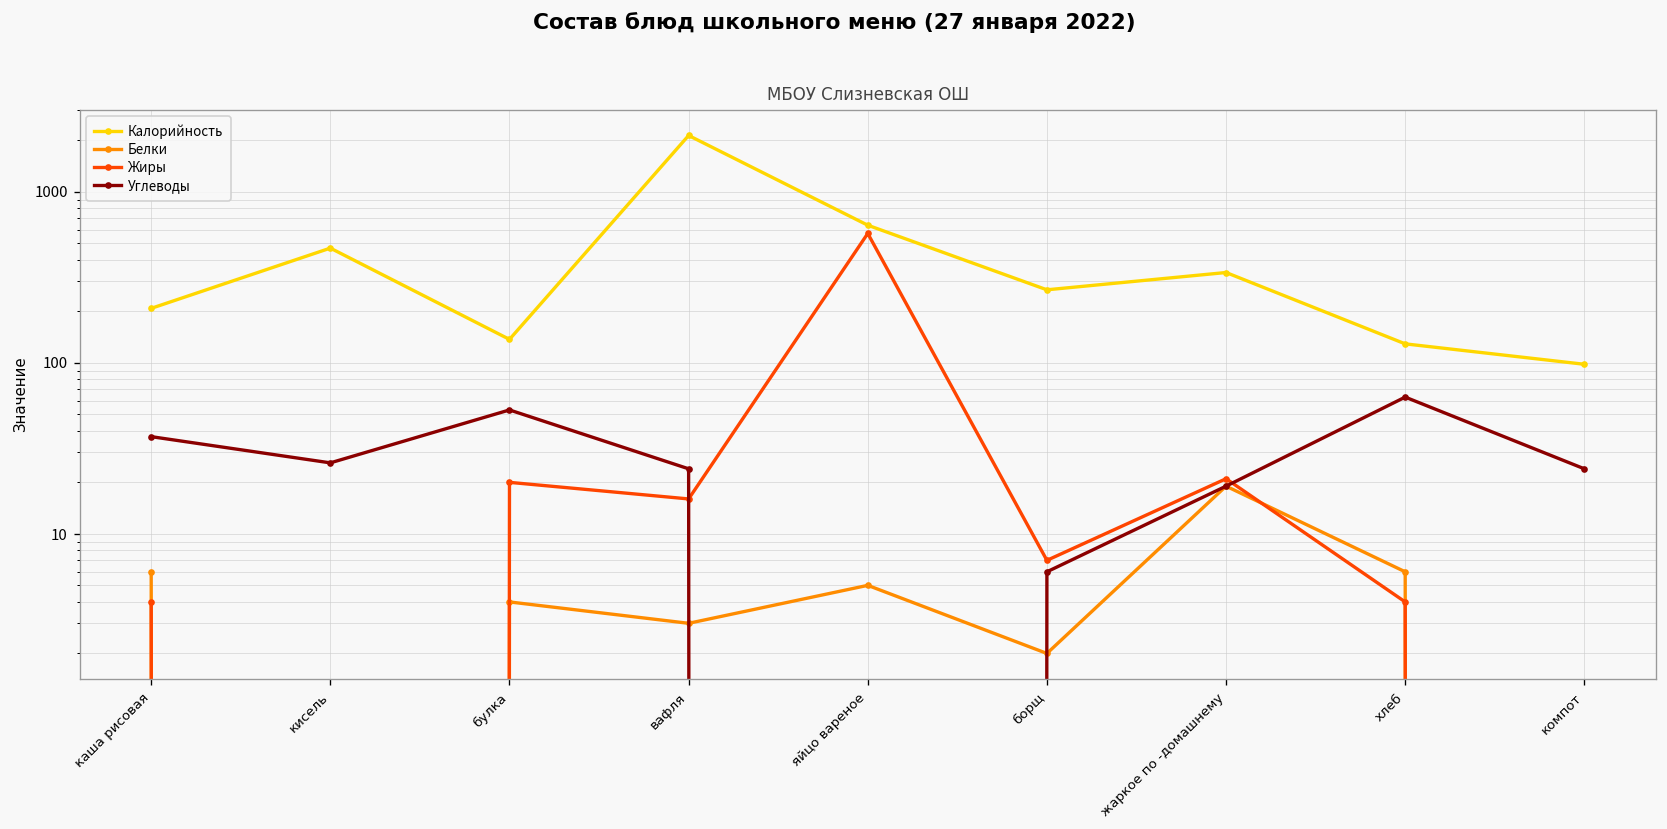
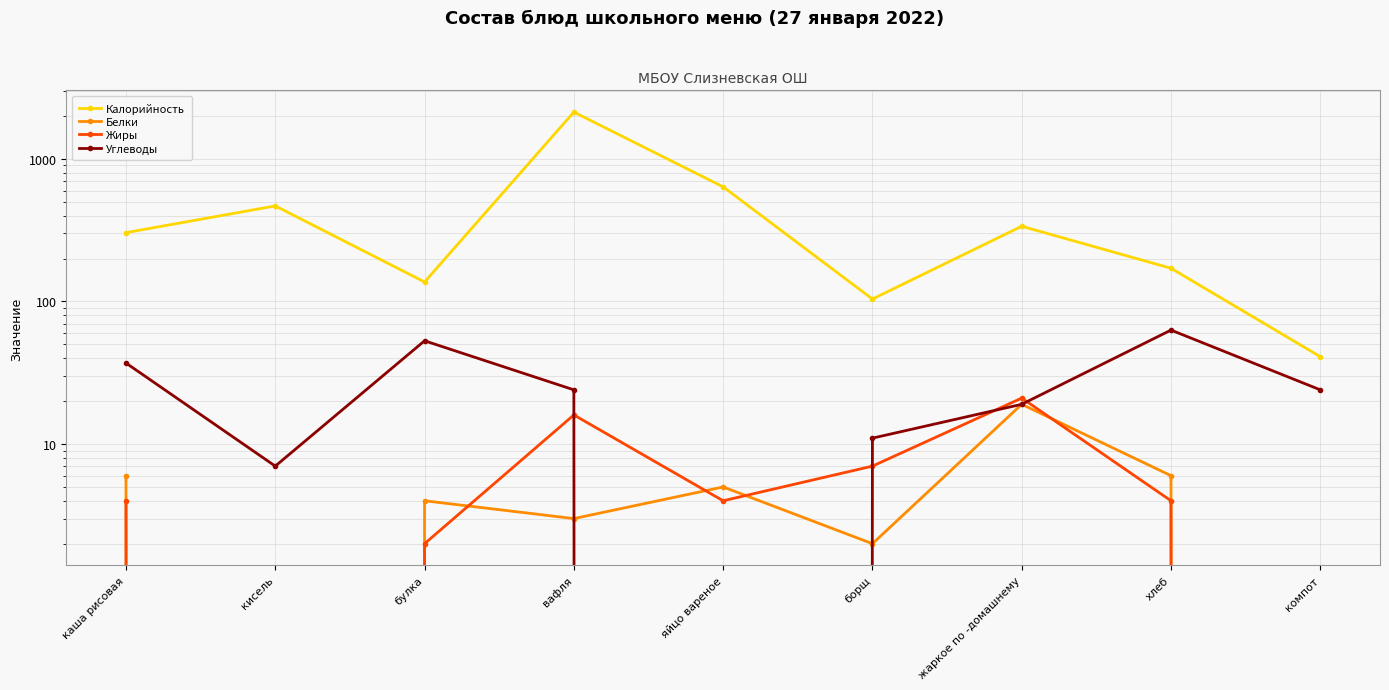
  {
    "Калорийность": {
-     "каша рисовая": 210,
+     "каша рисовая": 300,
      "кисель": 470,
      "булка": 140,
      "вафля": 2100,
      "яйцо вареное": 600,
-     "борщ": 270,
+     "борщ": 100,
      "жаркое по -домашнему": 340,
-     "хлеб": 130,
-     "компот": 100
+     "хлеб": 170,
+     "компот": 41
    },
    "Белки": {
      "каша рисовая": 6,
      "булка": 4,
      "вафля": 3,
      "яйцо вареное": 5,
      "борщ": 2,
      "хлеб": 6
    },
    "Жиры": {
      "каша рисовая": 4,
-     "булка": 20,
+     "булка": 2,
      "вафля": 16,
-     "яйцо вареное": 570,
+     "яйцо вареное": 4,
      "борщ": 7,
      "жаркое по -домашнему": 21,
      "хлеб": 4
    },
    "Углеводы": {
      "каша рисовая": 37,
-     "кисель": 26,
+     "кисель": 7,
      "булка": 53,
      "вафля": 24,
-     "борщ": 6,
+     "борщ": 11,
      "хлеб": 60,
      "компот": 24
    }
  }
